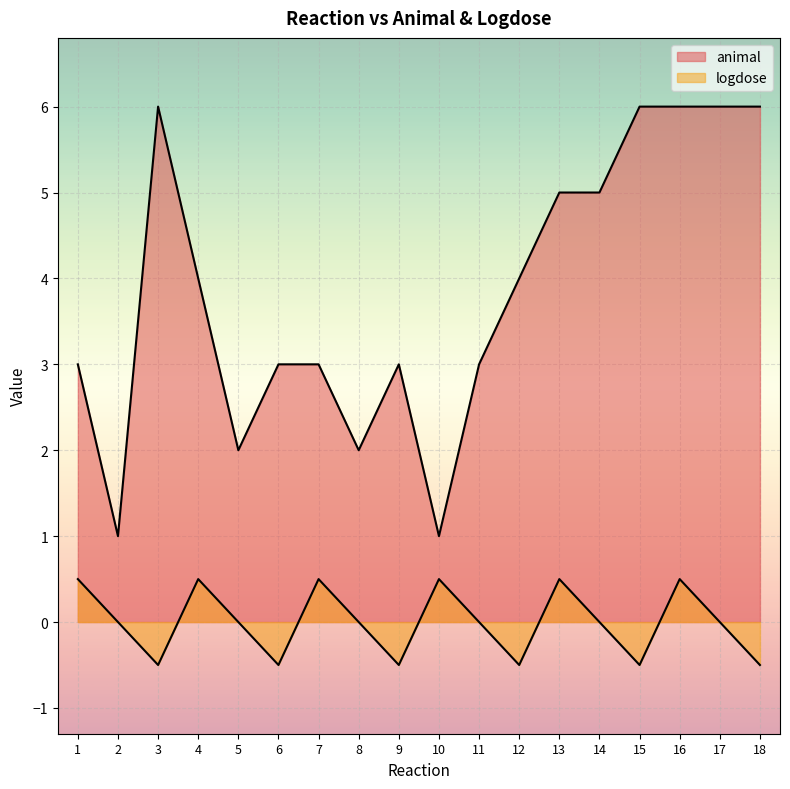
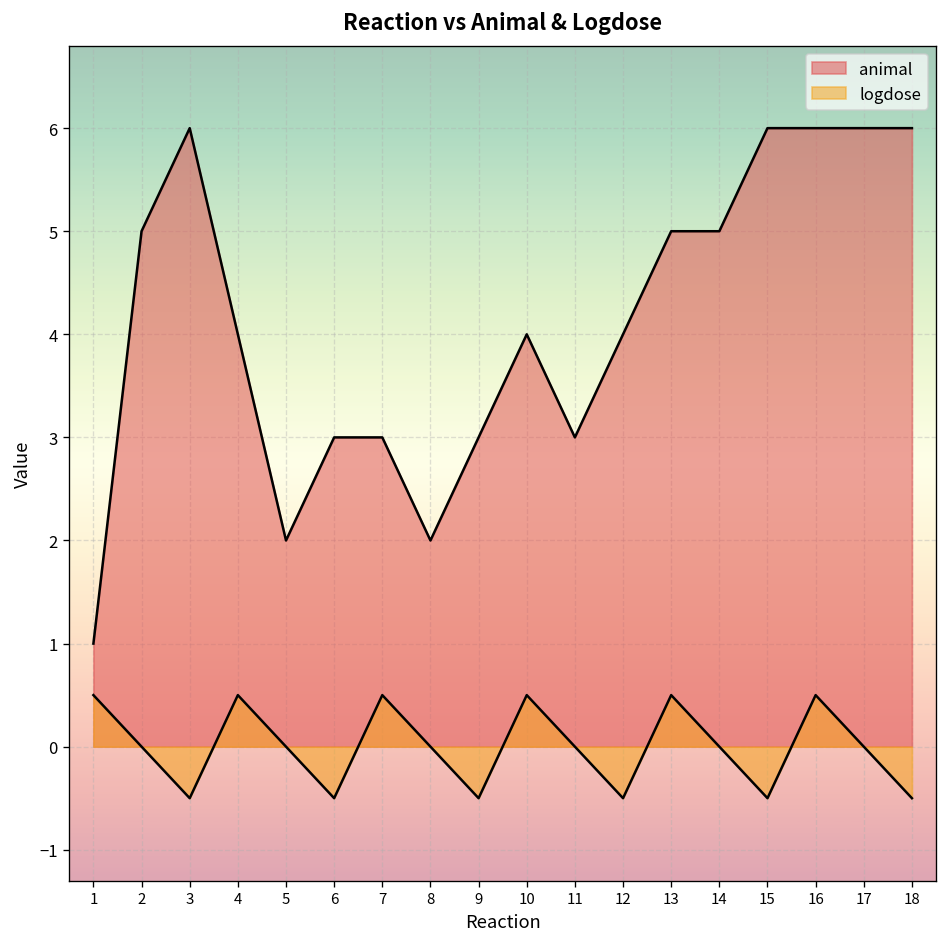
  {
    "animal": {
-     "1": 3,
-     "2": 1,
+     "1": 1,
+     "2": 5,
      "3": 6,
      "4": 4,
      "5": 2,
      "6": 3,
      "7": 3,
      "8": 2,
      "9": 3,
-     "10": 1,
+     "10": 4,
      "11": 3,
      "12": 4,
      "13": 5,
      "14": 5,
      "15": 6,
      "16": 6,
      "17": 6,
      "18": 6
    }
  }
